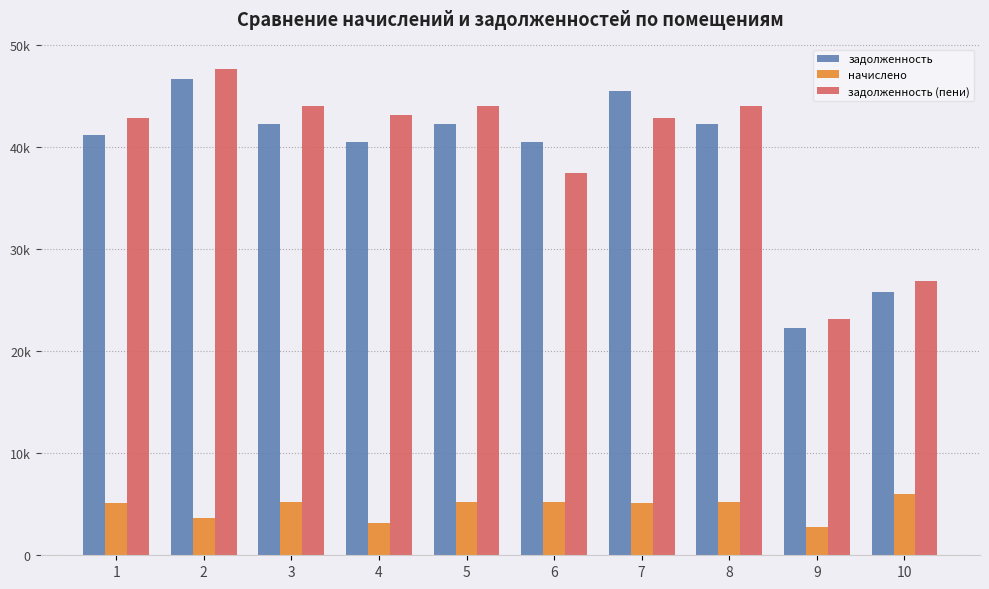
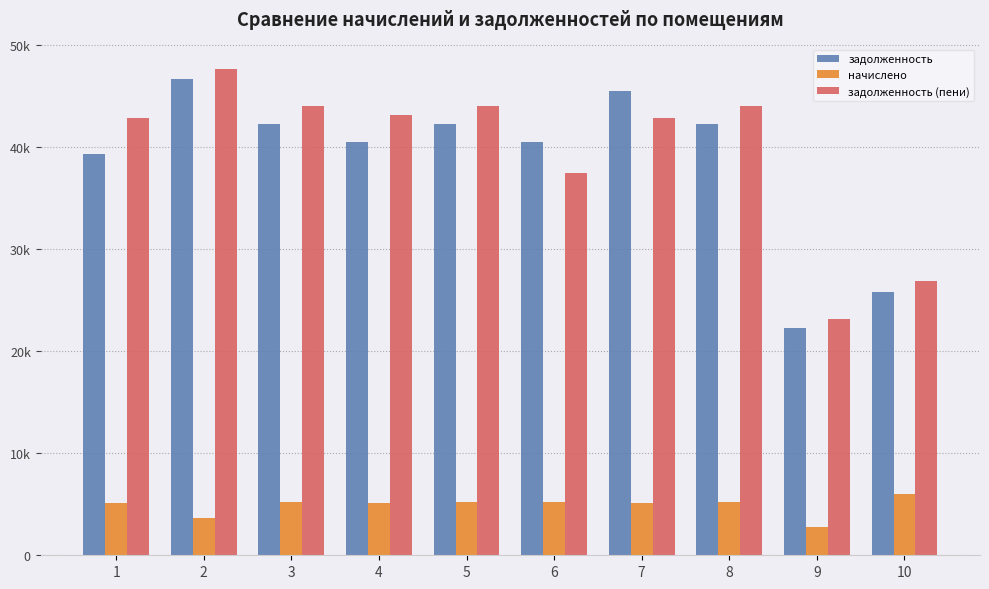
  {
    "задолженность": {
-     "1": 41200,
+     "1": 39200,
      "2": 46700,
      "3": 42200,
      "4": 40500,
      "5": 42200,
      "6": 40500,
      "7": 45500,
      "8": 42200,
      "9": 22200,
      "10": 25800
    },
    "начислено": {
      "1": 5100,
      "2": 3600,
      "3": 5200,
-     "4": 3200,
+     "4": 5100,
      "5": 5200,
      "6": 5200,
      "7": 5100,
      "8": 5200,
      "9": 2800,
      "10": 6000
    },
    "задолженность (пени)": {
      "1": 42900,
      "2": 47600,
      "3": 43900,
      "4": 43100,
      "5": 43900,
      "6": 37400,
      "7": 42900,
      "8": 43900,
      "9": 23100,
      "10": 26900
    }
  }
